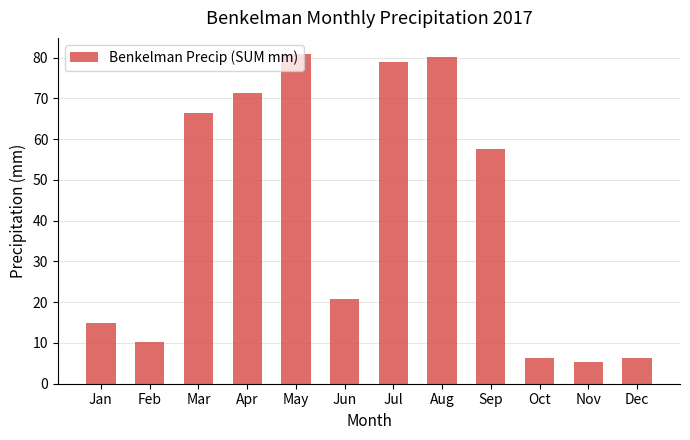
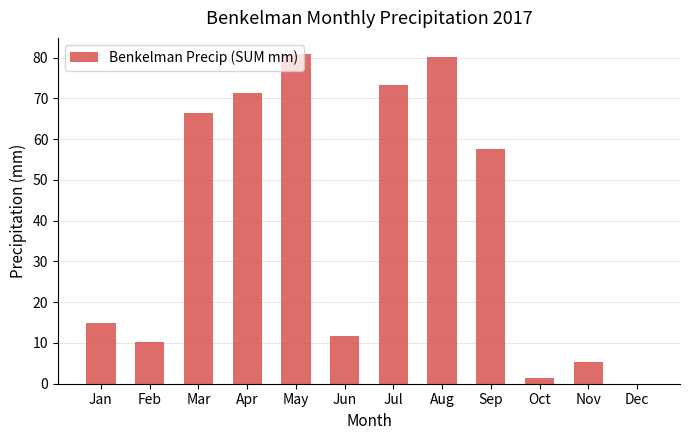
  {
    "Jan": 15,
    "Feb": 10,
    "Mar": 67,
    "Apr": 71,
-   "Jun": 21,
-   "Jul": 79,
+   "Jun": 12,
+   "Jul": 73,
    "Aug": 80,
    "Sep": 58,
-   "Oct": 6,
+   "Oct": 1,
    "Nov": 5,
-   "Dec": 6
+   "Dec": 0
  }
